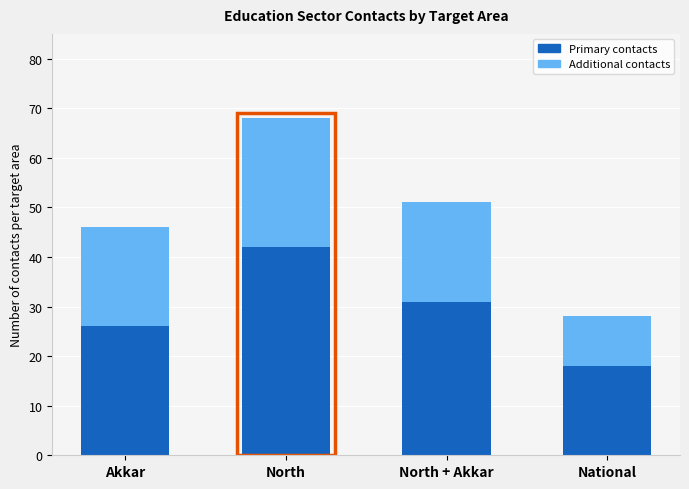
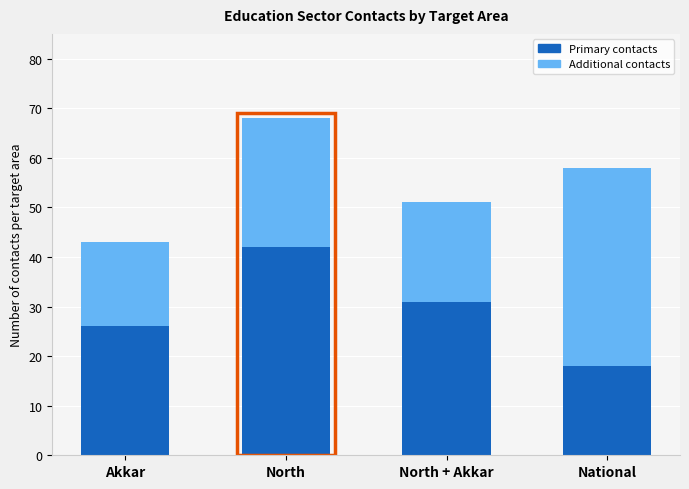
  {
    "Primary contacts": {
      "Akkar": 26,
      "North": 42,
      "North + Akkar": 31,
      "National": 18
    },
    "Additional contacts": {
-     "Akkar": 20,
+     "Akkar": 17,
      "North": 26,
      "North + Akkar": 20,
-     "National": 10
+     "National": 40
    }
  }
